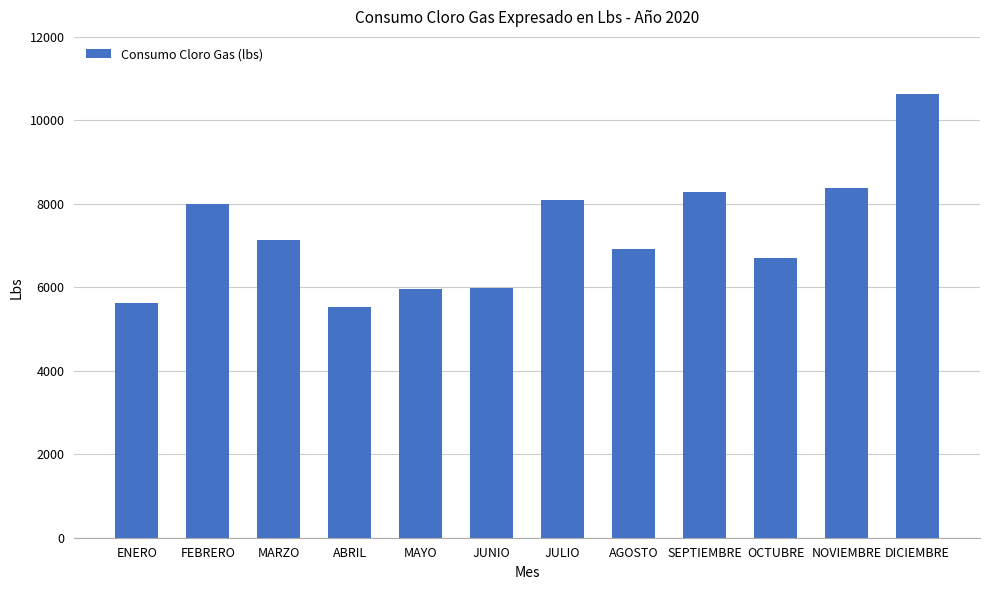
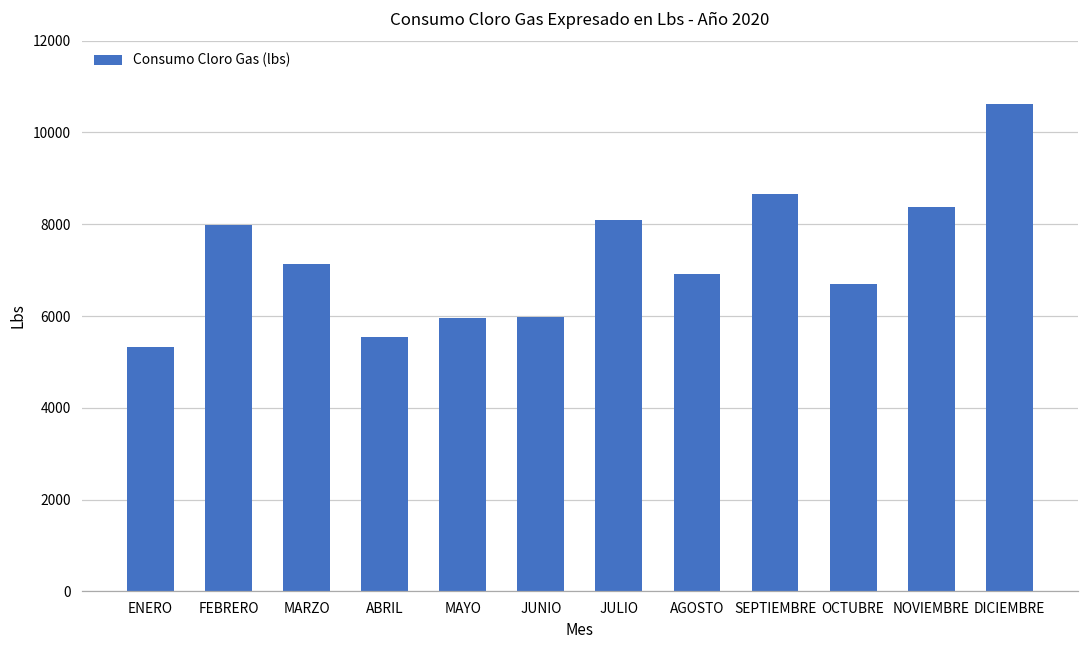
  {
-   "ENERO": 5600,
+   "ENERO": 5300,
    "FEBRERO": 8000,
    "MARZO": 7100,
    "ABRIL": 5500,
    "MAYO": 6000,
    "JUNIO": 6000,
    "JULIO": 8100,
    "AGOSTO": 6900,
-   "SEPTIEMBRE": 8300,
+   "SEPTIEMBRE": 8700,
    "OCTUBRE": 6700,
    "NOVIEMBRE": 8400,
    "DICIEMBRE": 10600
  }
